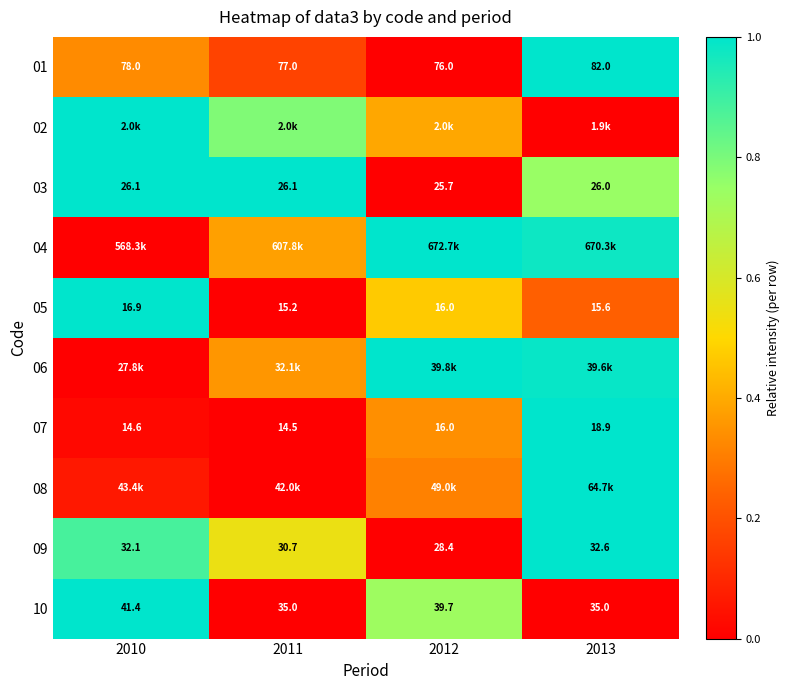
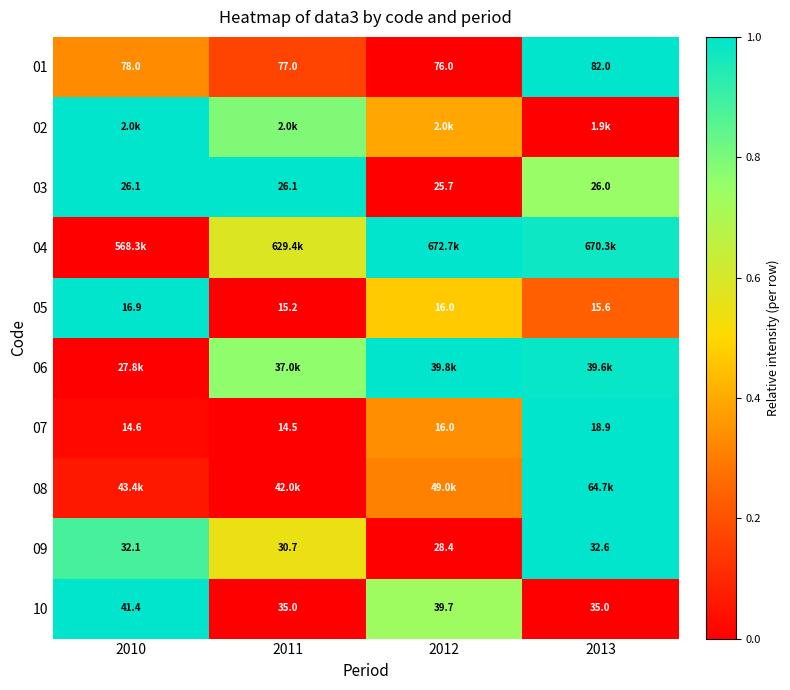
  {
    "01": {
      "2010": "78.0",
      "2011": "77.0",
      "2012": "76.0",
      "2013": "82.0"
    },
    "02": {
      "2010": "2.0k",
      "2011": "2.0k",
      "2012": "2.0k",
      "2013": "1.9k"
    },
    "03": {
      "2010": "26.1",
      "2011": "26.1",
      "2012": "25.7",
      "2013": "26.0"
    },
    "04": {
      "2010": "568.3k",
-     "2011": "607.8k",
+     "2011": "629.4k",
      "2012": "672.7k",
      "2013": "670.3k"
    },
    "05": {
      "2010": "16.9",
      "2011": "15.2",
      "2012": "16.0",
      "2013": "15.6"
    },
    "06": {
      "2010": "27.8k",
-     "2011": "32.1k",
+     "2011": "37.0k",
      "2012": "39.8k",
      "2013": "39.6k"
    },
    "07": {
      "2010": "14.6",
      "2011": "14.5",
      "2012": "16.0",
      "2013": "18.9"
    },
    "08": {
      "2010": "43.4k",
      "2011": "42.0k",
      "2012": "49.0k",
      "2013": "64.7k"
    },
    "09": {
      "2010": "32.1",
      "2011": "30.7",
      "2012": "28.4",
      "2013": "32.6"
    },
    "10": {
      "2010": "41.4",
      "2011": "35.0",
      "2012": "39.7",
      "2013": "35.0"
    }
  }
